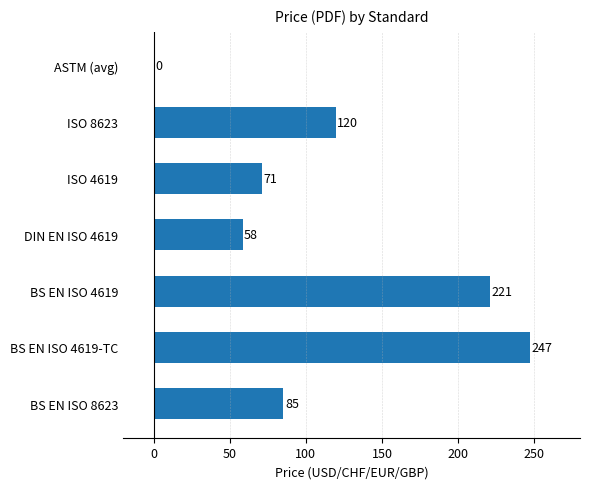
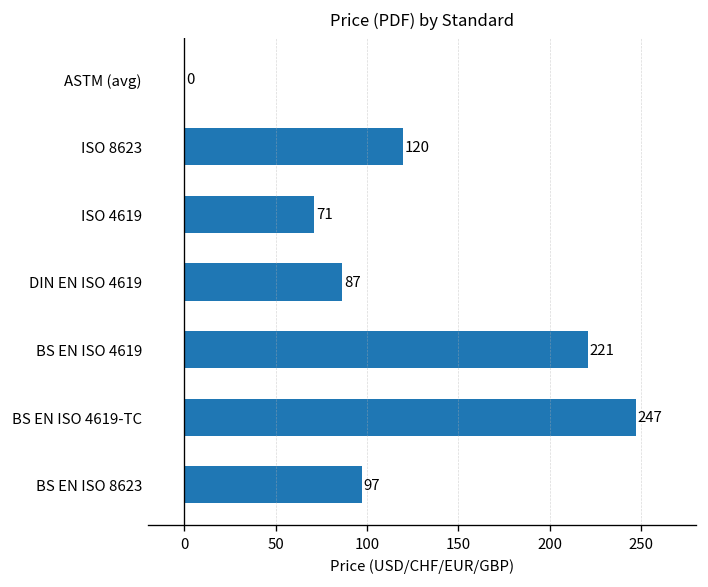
  {
    "ASTM (avg)": 0,
    "ISO 8623": 120,
    "ISO 4619": 71,
-   "DIN EN ISO 4619": 58,
+   "DIN EN ISO 4619": 87,
    "BS EN ISO 4619": 221,
    "BS EN ISO 4619-TC": 247,
-   "BS EN ISO 8623": 85
+   "BS EN ISO 8623": 97
  }
